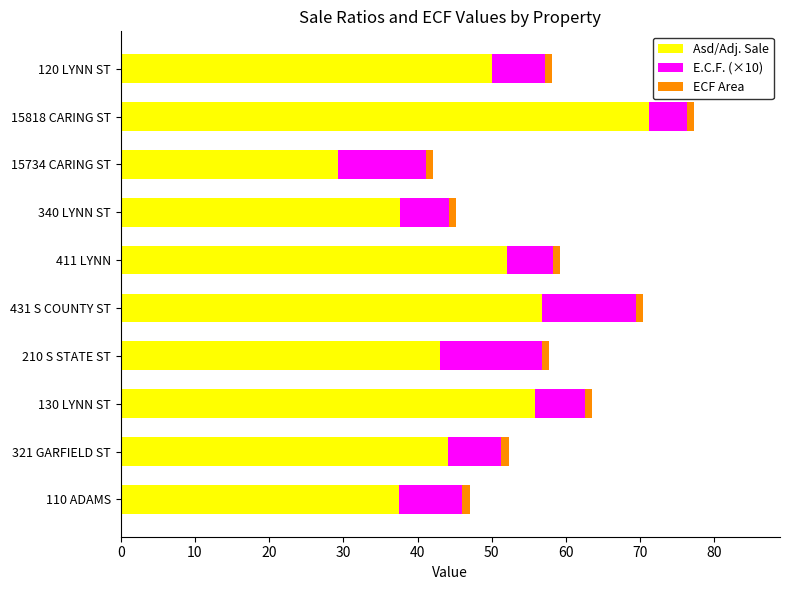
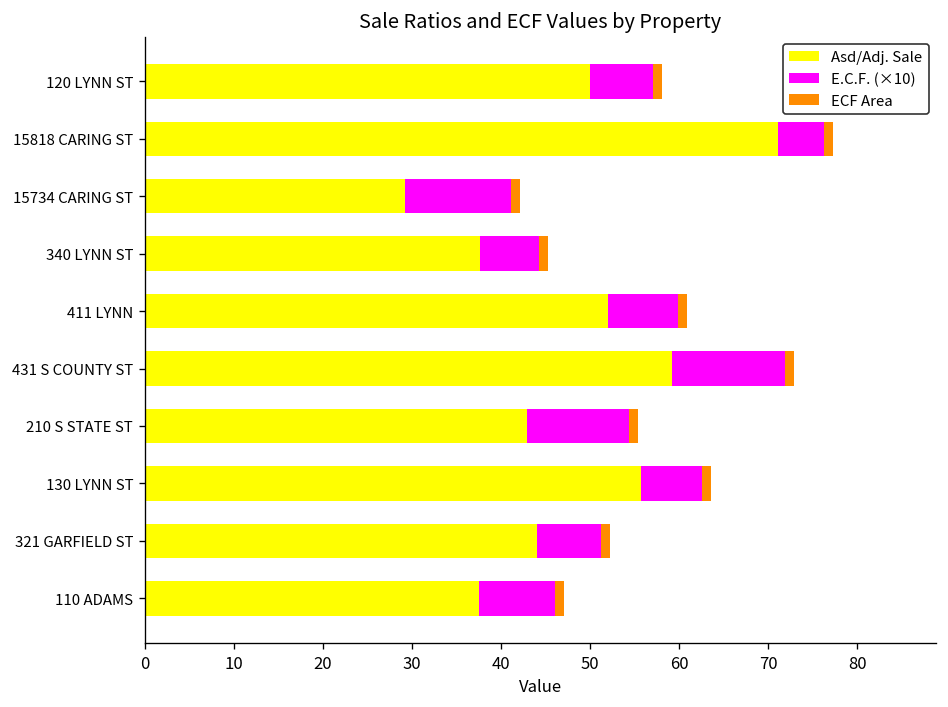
  {
    "Asd/Adj. Sale": {
      "120 LYNN ST": 50,
      "15818 CARING ST": 71,
      "15734 CARING ST": 29,
      "340 LYNN ST": 38,
      "411 LYNN": 52,
-     "431 S COUNTY ST": 57,
+     "431 S COUNTY ST": 59,
      "210 S STATE ST": 43,
      "130 LYNN ST": 56,
      "321 GARFIELD ST": 44,
      "110 ADAMS": 38
    },
    "E.C.F. (×10)": {
      "120 LYNN ST": 7,
      "15818 CARING ST": 5,
      "15734 CARING ST": 12,
      "340 LYNN ST": 7,
-     "411 LYNN": 6,
+     "411 LYNN": 8,
      "431 S COUNTY ST": 13,
-     "210 S STATE ST": 14,
+     "210 S STATE ST": 11,
      "130 LYNN ST": 7,
      "321 GARFIELD ST": 7,
      "110 ADAMS": 9
    },
    "ECF Area": {
      "120 LYNN ST": 1,
      "15818 CARING ST": 1,
      "15734 CARING ST": 1,
      "340 LYNN ST": 1,
      "411 LYNN": 1,
      "431 S COUNTY ST": 1,
      "210 S STATE ST": 1,
      "130 LYNN ST": 1,
      "321 GARFIELD ST": 1,
      "110 ADAMS": 1
    }
  }
